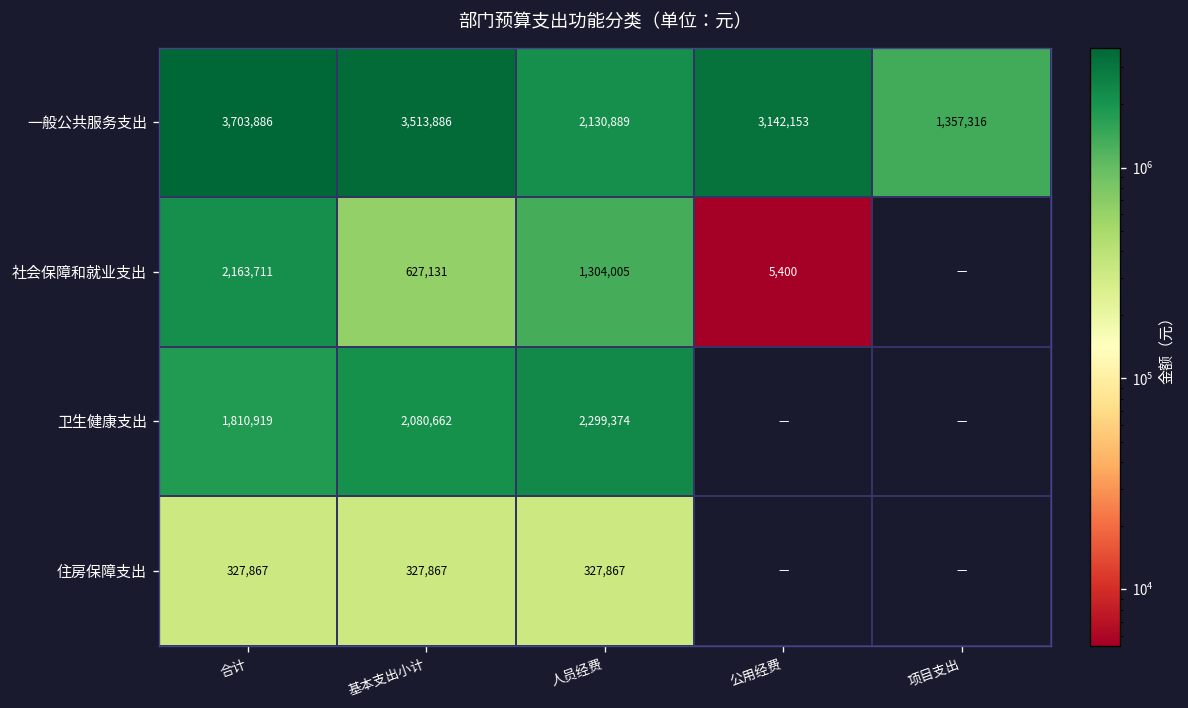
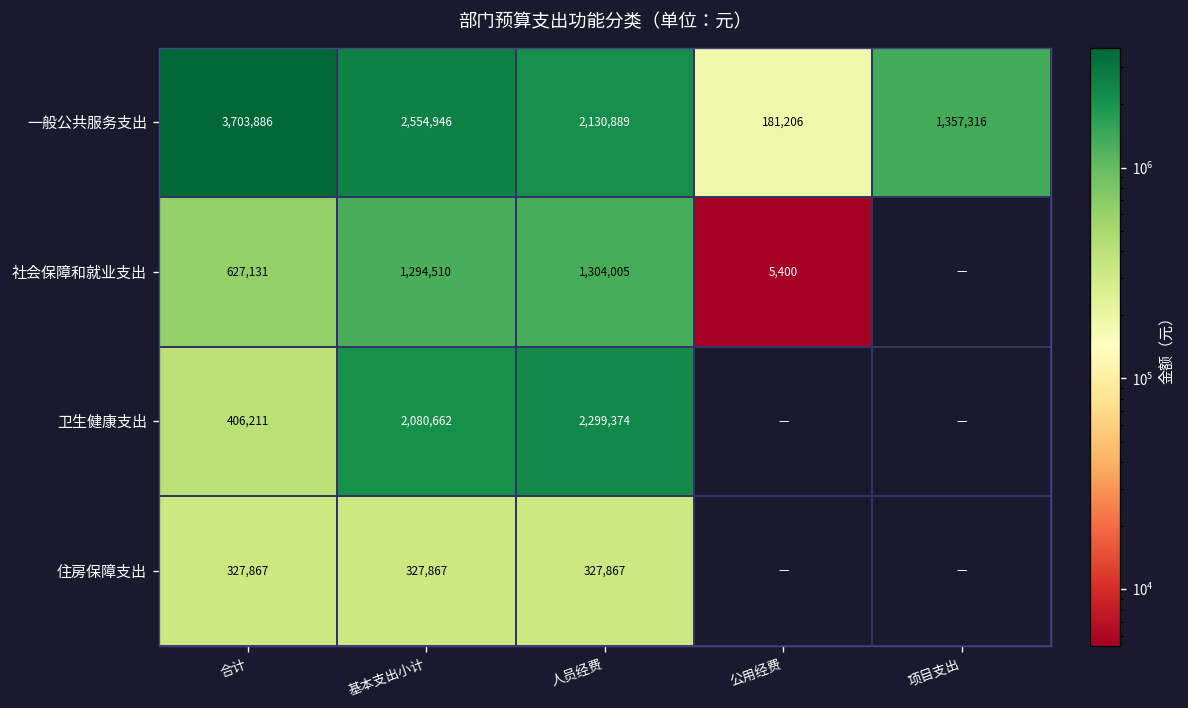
  {
    "一般公共服务支出": {
      "合计": "3,703,886",
-     "基本支出小计": "3,513,886",
+     "基本支出小计": "2,554,946",
      "人员经费": "2,130,889",
-     "公用经费": "3,142,153",
+     "公用经费": "181,206",
      "项目支出": "1,357,316"
    },
    "社会保障和就业支出": {
-     "合计": "2,163,711",
-     "基本支出小计": "627,131",
+     "合计": "627,131",
+     "基本支出小计": "1,294,510",
      "人员经费": "1,304,005",
      "公用经费": "5,400"
    },
    "卫生健康支出": {
-     "合计": "1,810,919",
+     "合计": "406,211",
      "基本支出小计": "2,080,662",
      "人员经费": "2,299,374"
    },
    "住房保障支出": {
      "合计": "327,867",
      "基本支出小计": "327,867",
      "人员经费": "327,867"
    }
  }
